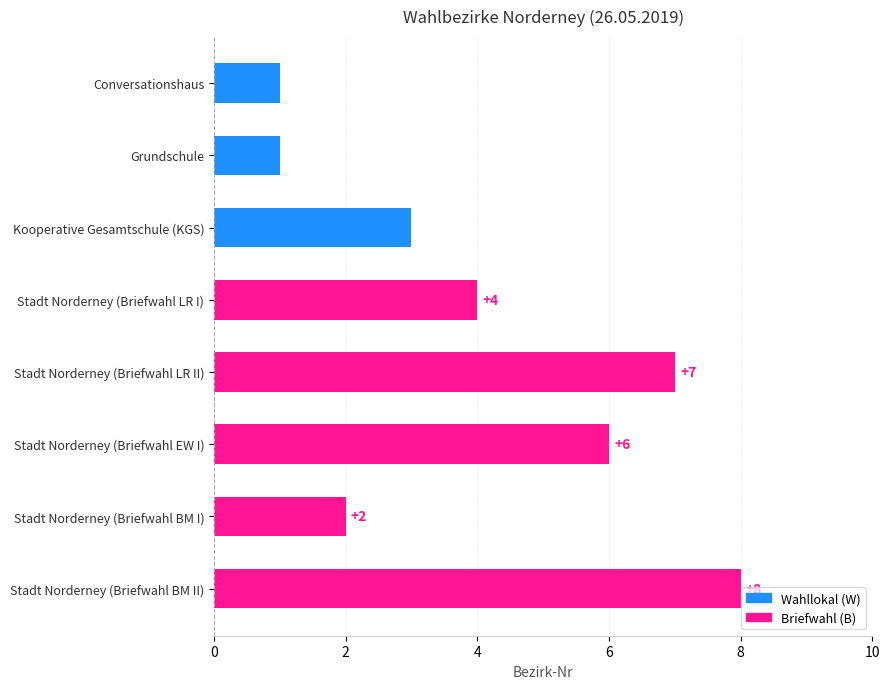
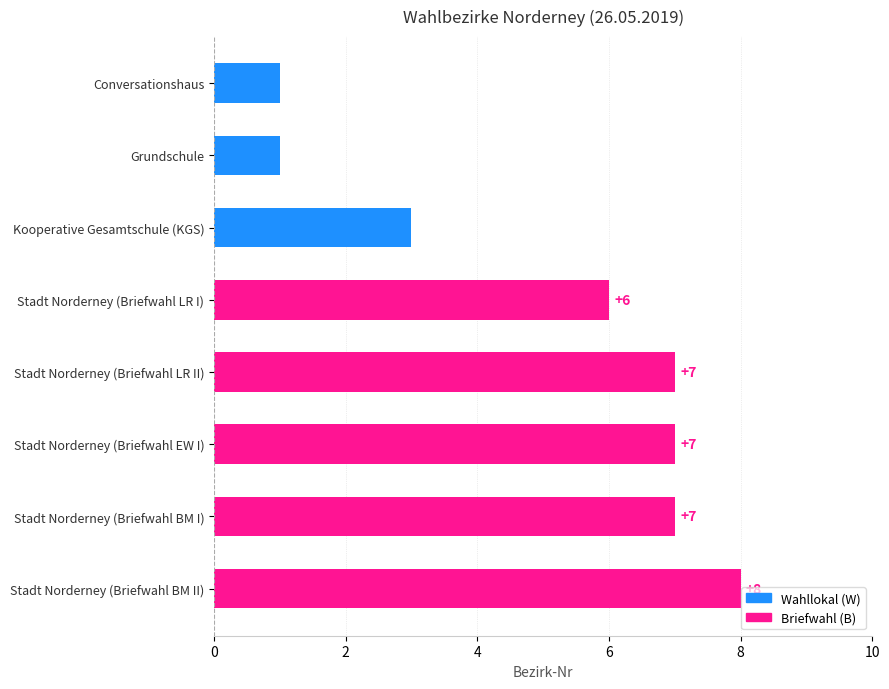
  {
-   "Stadt Norderney (Briefwahl LR I)": "+4",
+   "Stadt Norderney (Briefwahl LR I)": "+6",
    "Stadt Norderney (Briefwahl LR II)": "+7",
-   "Stadt Norderney (Briefwahl EW I)": "+6",
-   "Stadt Norderney (Briefwahl BM I)": "+2"
+   "Stadt Norderney (Briefwahl EW I)": "+7",
+   "Stadt Norderney (Briefwahl BM I)": "+7"
  }
